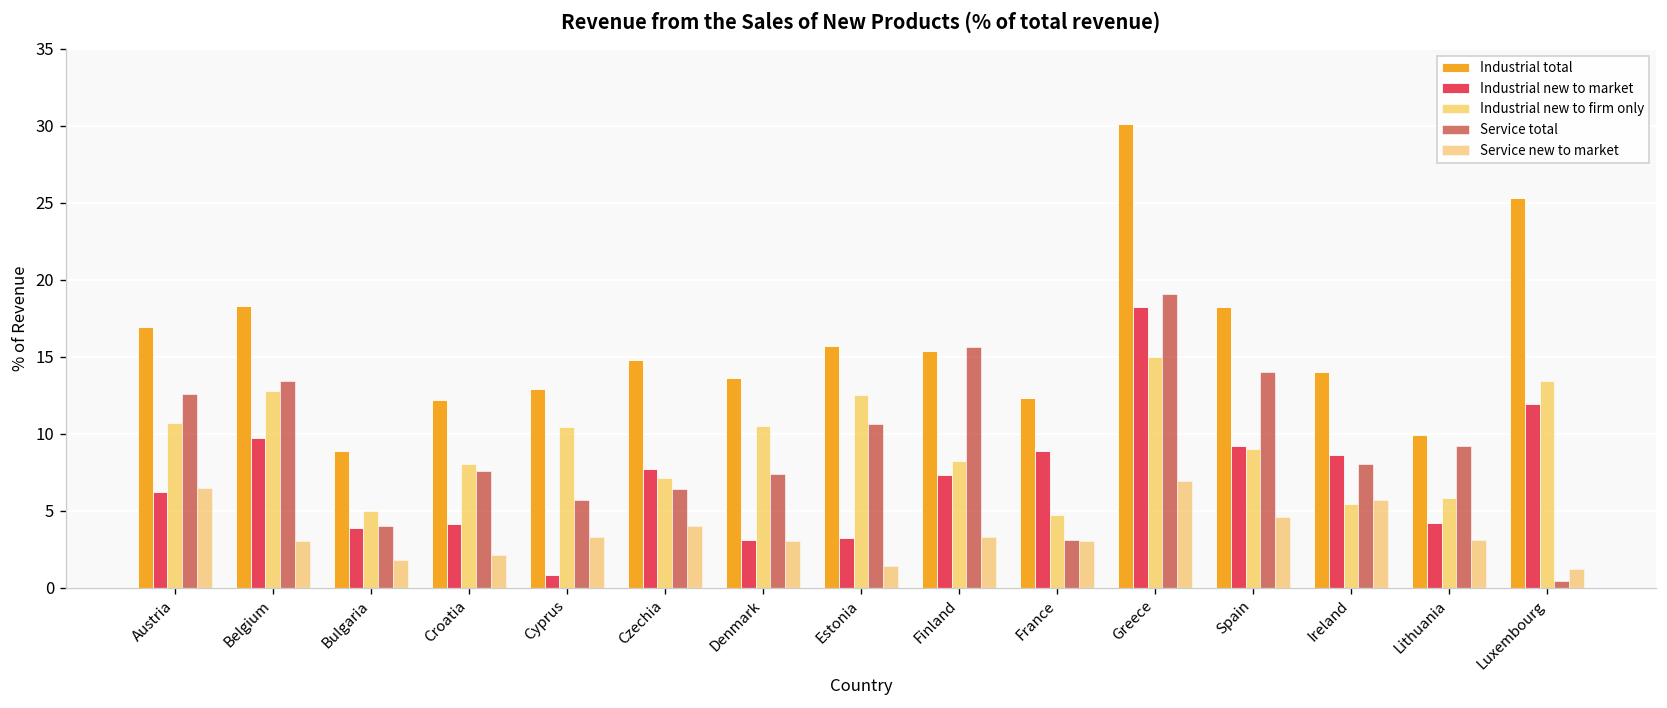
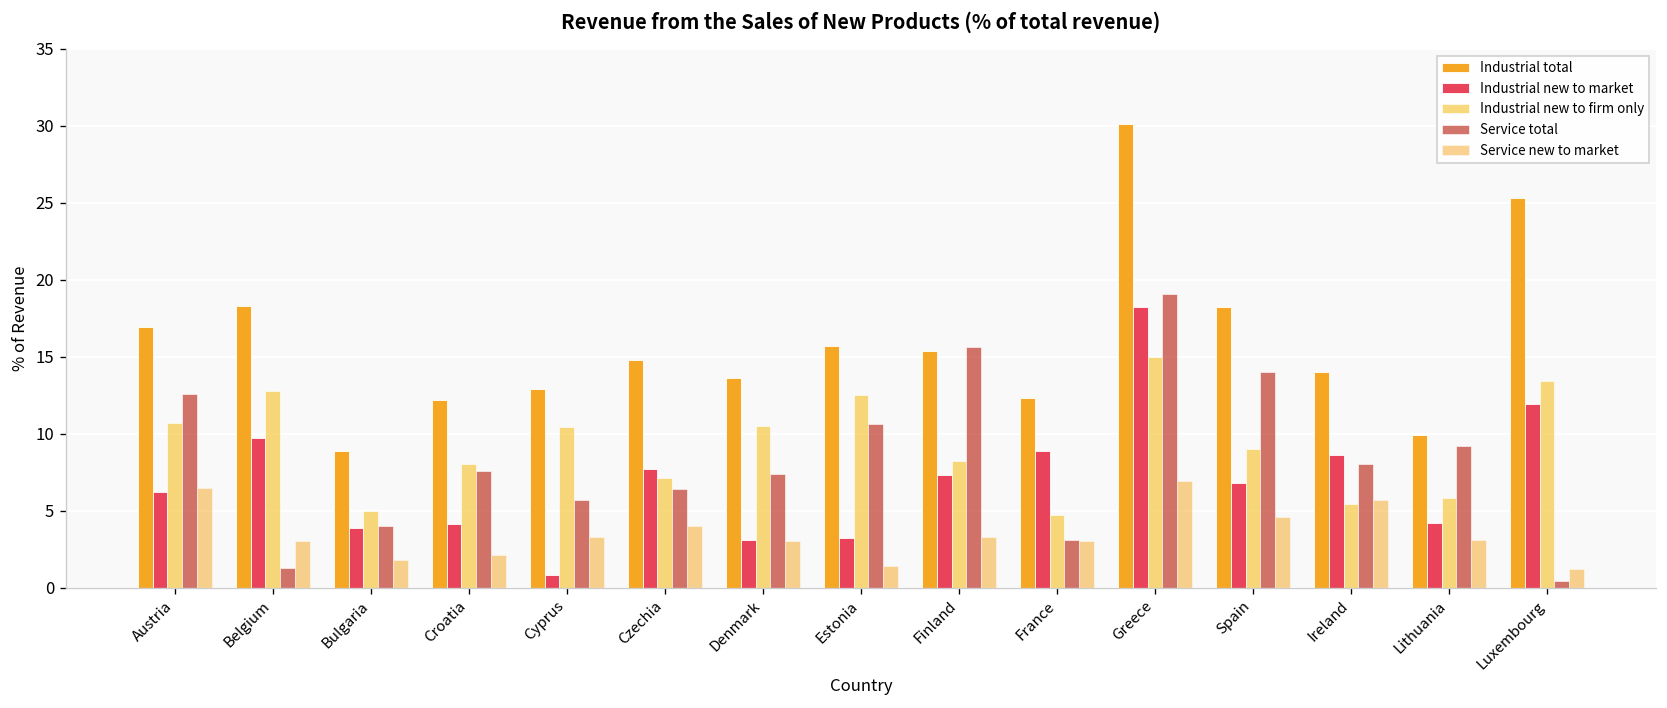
  {
    "Industrial new to market": {
      "Austria": 6.2,
      "Belgium": 9.7,
      "Bulgaria": 3.9,
      "Croatia": 4.1,
      "Cyprus": 0.8,
      "Czechia": 7.7,
      "Denmark": 3.1,
      "Estonia": 3.2,
      "Finland": 7.3,
      "France": 8.9,
      "Greece": 18.2,
-     "Spain": 9.2,
+     "Spain": 6.8,
      "Ireland": 8.6,
      "Lithuania": 4.2,
      "Luxembourg": 11.9
    },
    "Service total": {
      "Austria": 12.6,
-     "Belgium": 13.4,
+     "Belgium": 1.3,
      "Bulgaria": 4.0,
      "Croatia": 7.6,
      "Cyprus": 5.7,
      "Czechia": 6.4,
      "Denmark": 7.4,
      "Estonia": 10.6,
      "Finland": 15.6,
      "France": 3.1,
      "Greece": 19.1,
      "Spain": 14.0,
      "Ireland": 8.0,
      "Lithuania": 9.2,
      "Luxembourg": 0.4
    }
  }
